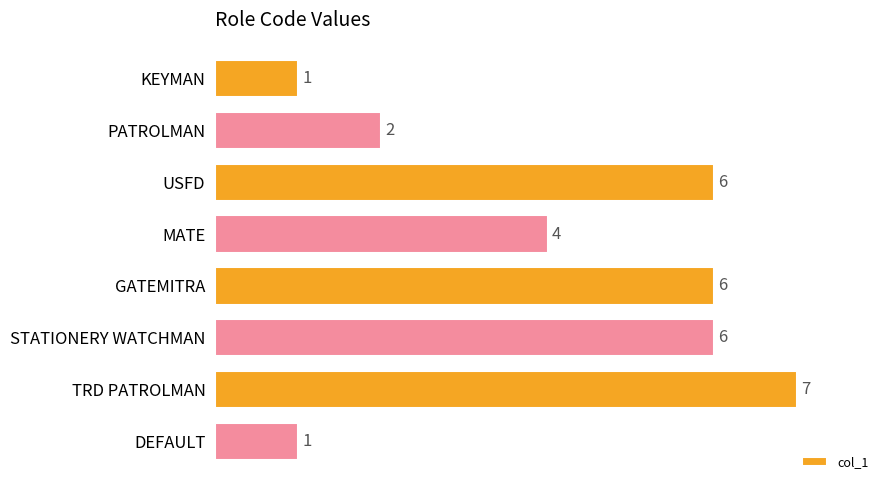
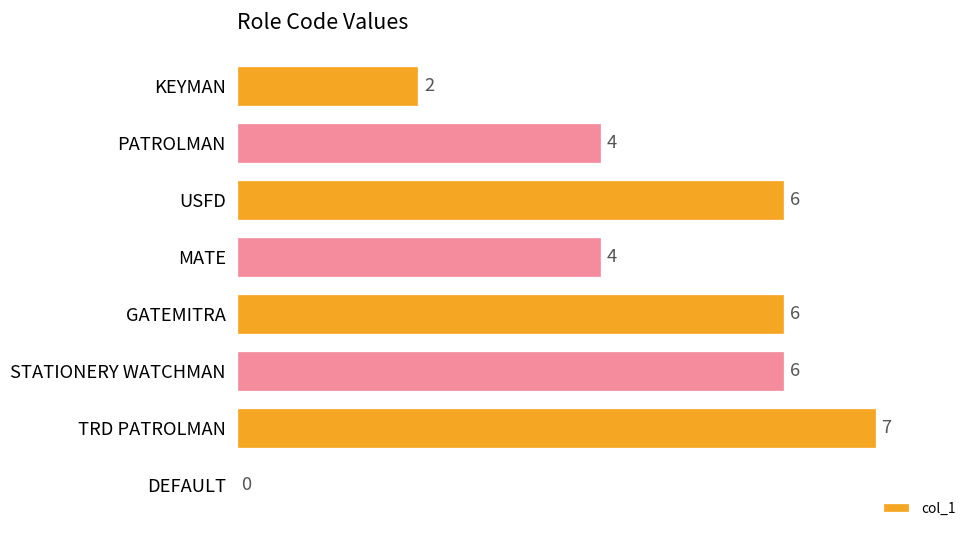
  {
-   "KEYMAN": 1,
-   "PATROLMAN": 2,
+   "KEYMAN": 2,
+   "PATROLMAN": 4,
    "USFD": 6,
    "MATE": 4,
    "GATEMITRA": 6,
    "STATIONERY WATCHMAN": 6,
    "TRD PATROLMAN": 7,
-   "DEFAULT": 1
+   "DEFAULT": 0
  }
